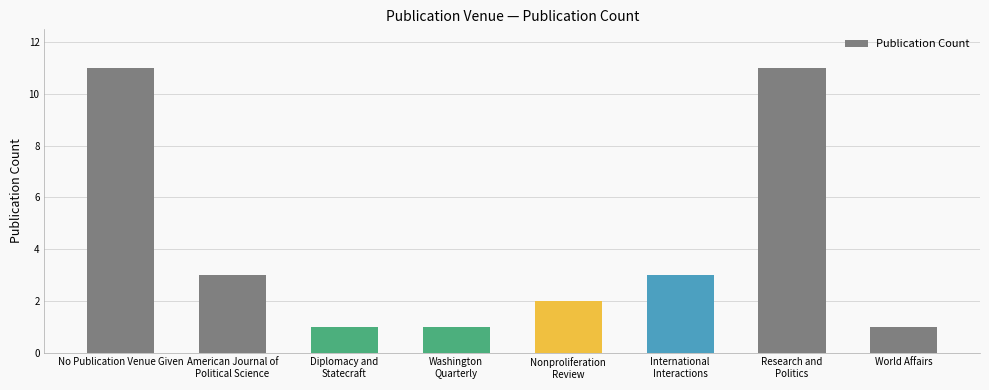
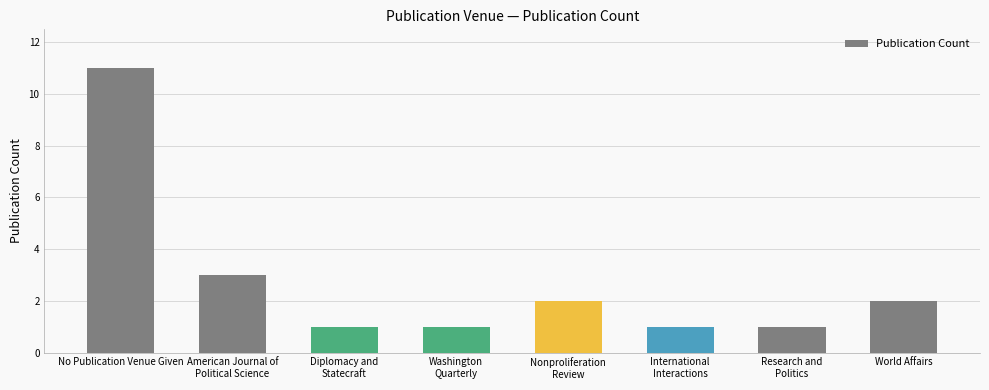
  {
    "No Publication Venue Given": 11,
    "American Journal of Political Science": 3,
    "Diplomacy and Statecraft": 1,
    "Washington Quarterly": 1,
    "Nonproliferation Review": 2,
-   "International Interactions": 3,
-   "Research and Politics": 11,
-   "World Affairs": 1
+   "International Interactions": 1,
+   "Research and Politics": 1,
+   "World Affairs": 2
  }
